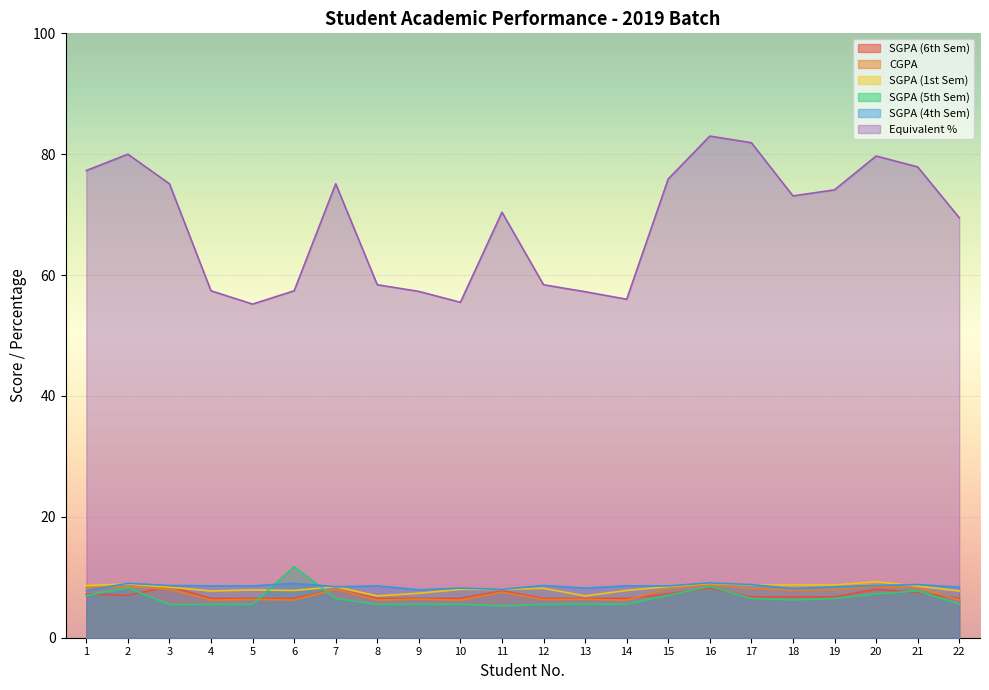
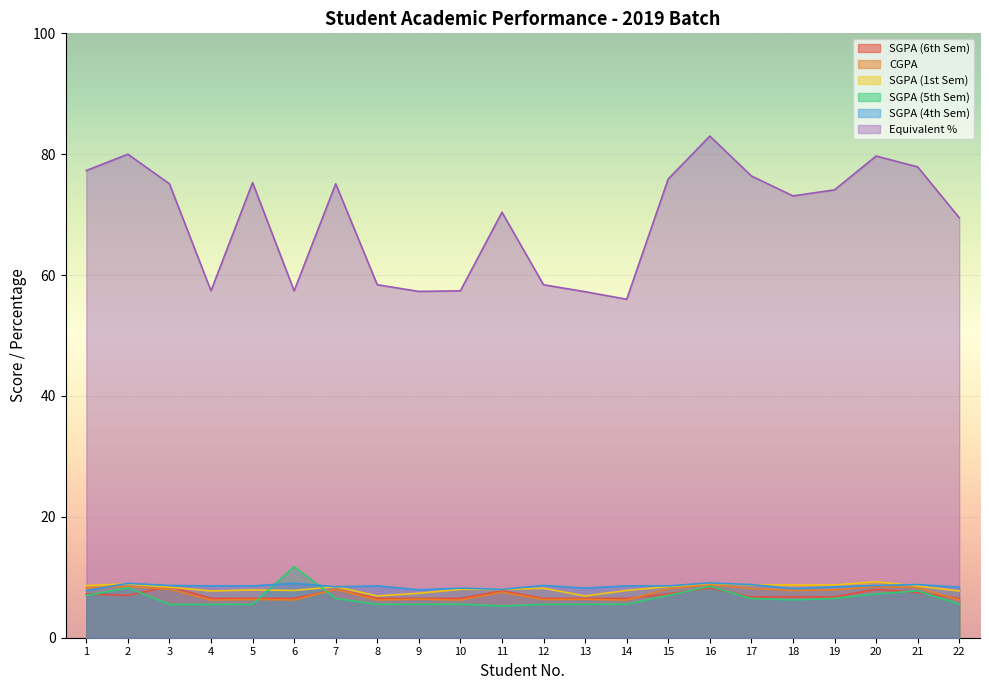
  {
    "SGPA (5th Sem)": {
      "3": 6,
      "4": 6,
      "5": 6,
      "6": 12,
      "7": 7,
      "8": 6,
      "9": 6,
      "10": 6,
      "11": 5,
      "12": 6,
      "13": 6,
      "14": 6,
      "18": 6,
      "20": 7,
      "22": 6
    },
    "SGPA (4th Sem)": {
      "1": 8,
      "4": 9,
      "5": 9,
      "6": 9,
      "8": 9,
      "9": 8,
      "12": 9,
      "13": 8,
      "14": 9,
      "22": 8
    },
    "Equivalent %": {
      "1": 77,
      "2": 80,
      "3": 75,
      "4": 57,
-     "5": 55,
+     "5": 75,
      "6": 57,
      "7": 75,
      "8": 58,
      "9": 57,
-     "10": 56,
+     "10": 57,
      "11": 70,
      "12": 58,
      "13": 57,
      "14": 56,
      "15": 76,
      "16": 83,
-     "17": 82,
+     "17": 76,
      "18": 73,
      "19": 74,
      "20": 80,
      "21": 78,
      "22": 70
    }
  }
